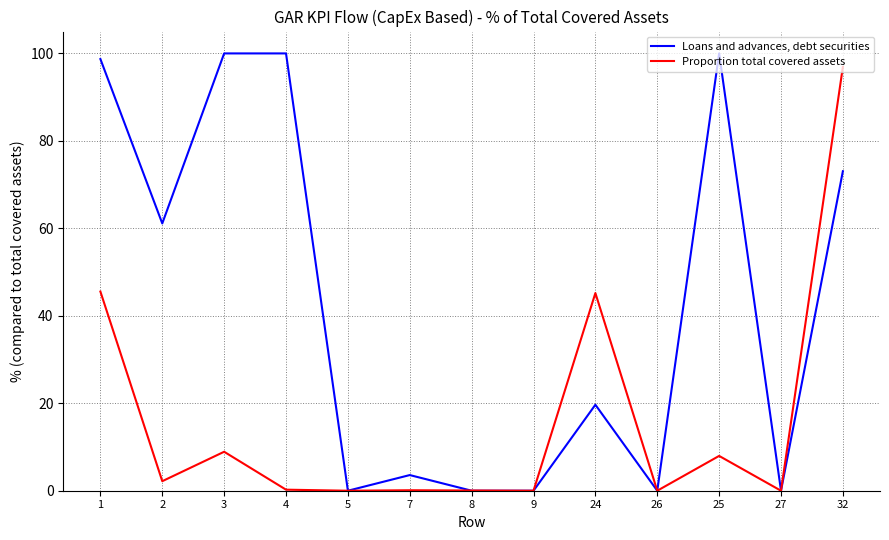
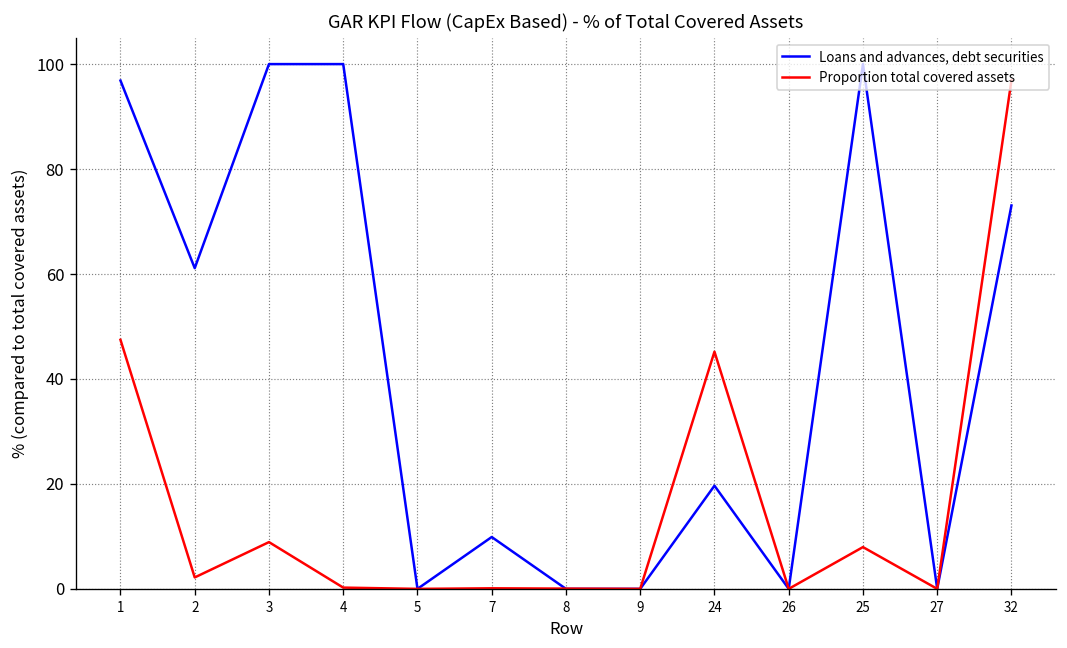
  {
    "Loans and advances, debt securities": {
-     "1": 99,
+     "1": 97,
      "2": 61,
      "3": 100,
      "4": 100,
-     "7": 4,
+     "7": 10,
      "24": 20,
      "32": 73
    },
    "Proportion total covered assets": {
-     "1": 46,
+     "1": 47,
      "2": 2,
      "3": 9,
      "4": 0,
      "7": 0,
      "24": 45,
      "25": 8
    }
  }
